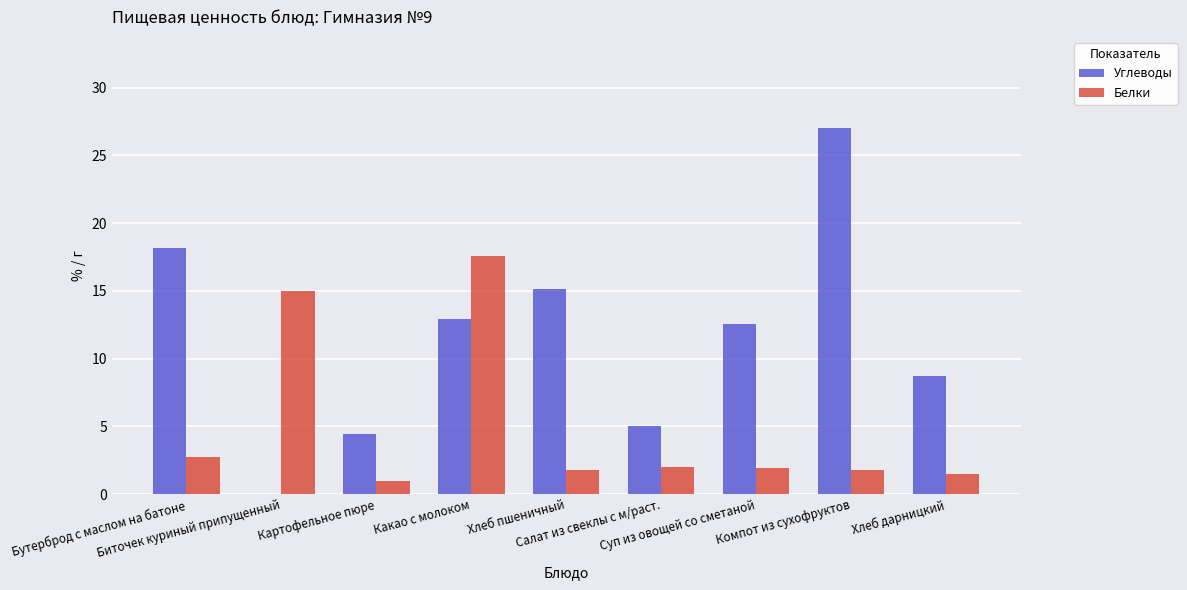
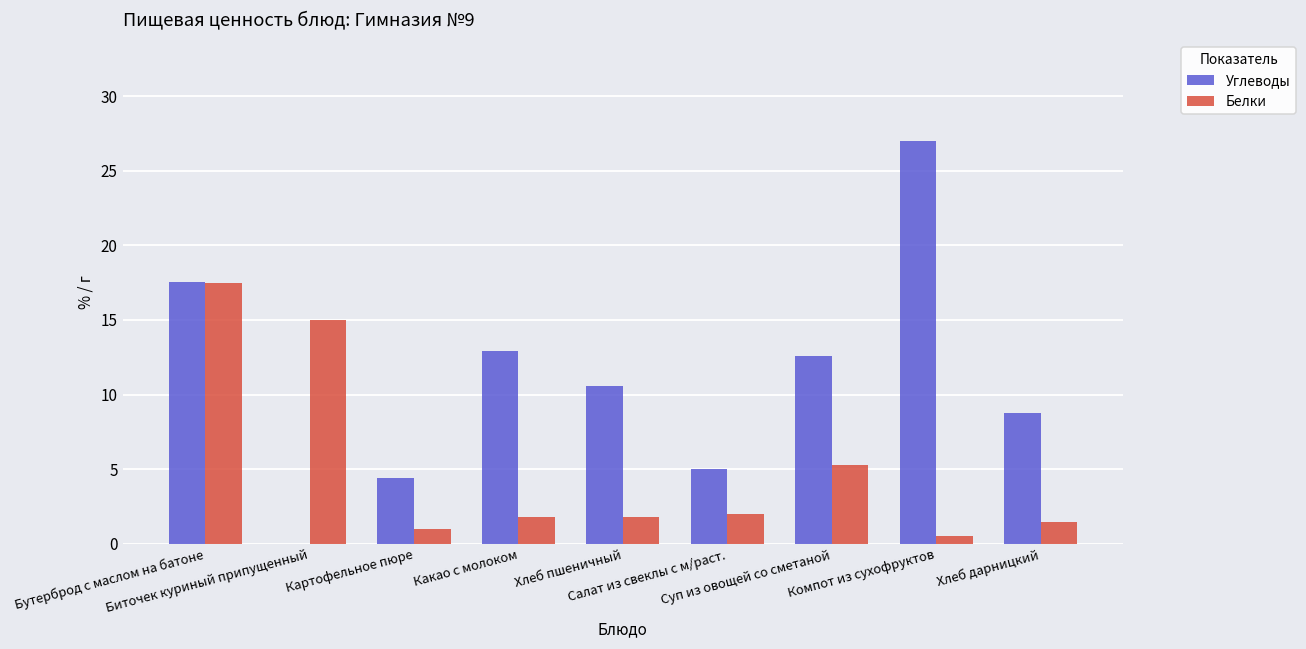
  {
    "Углеводы": {
-     "Бутерброд с маслом на батоне": 18.1,
+     "Бутерброд с маслом на батоне": 17.5,
      "Биточек куриный припущенный": 0.0,
      "Картофельное пюре": 4.4,
      "Какао с молоком": 12.9,
-     "Хлеб пшеничный": 15.2,
+     "Хлеб пшеничный": 10.6,
      "Салат из свеклы с м/раст.": 5.0,
      "Суп из овощей со сметаной": 12.6,
      "Компот из сухофруктов": 27.0,
      "Хлеб дарницкий": 8.7
    },
    "Белки": {
-     "Бутерброд с маслом на батоне": 2.7,
+     "Бутерброд с маслом на батоне": 17.5,
      "Биточек куриный припущенный": 15.0,
      "Картофельное пюре": 1.0,
-     "Какао с молоком": 17.6,
+     "Какао с молоком": 1.8,
      "Хлеб пшеничный": 1.8,
      "Салат из свеклы с м/раст.": 2.0,
-     "Суп из овощей со сметаной": 1.9,
-     "Компот из сухофруктов": 1.8,
+     "Суп из овощей со сметаной": 5.3,
+     "Компот из сухофруктов": 0.5,
      "Хлеб дарницкий": 1.5
    }
  }
